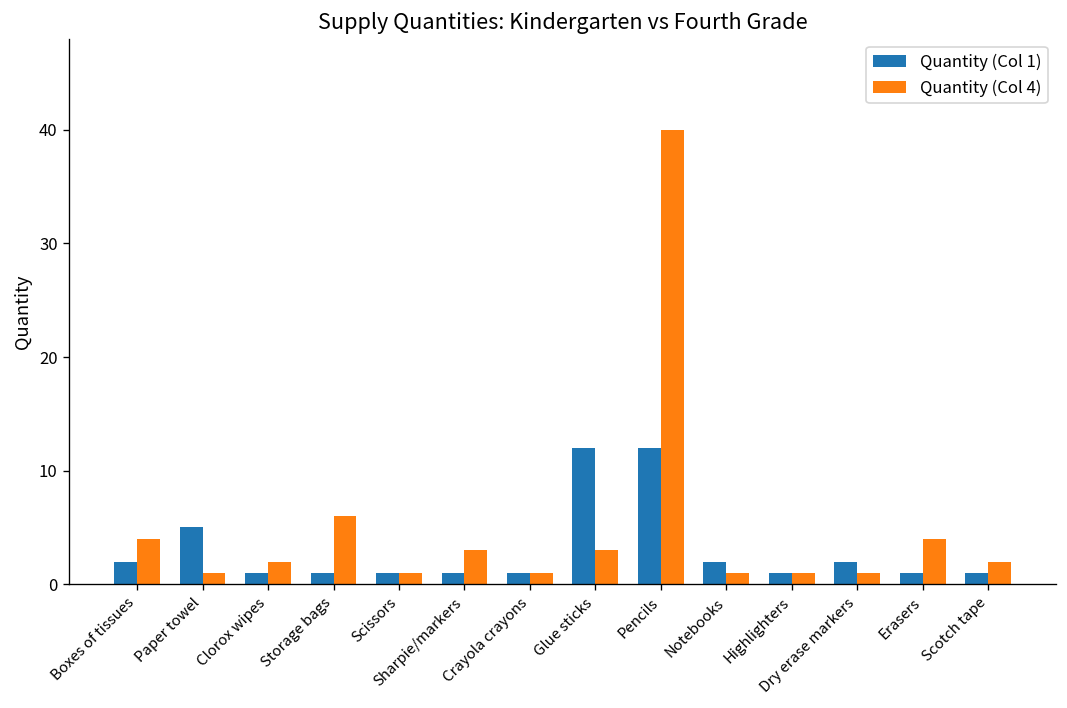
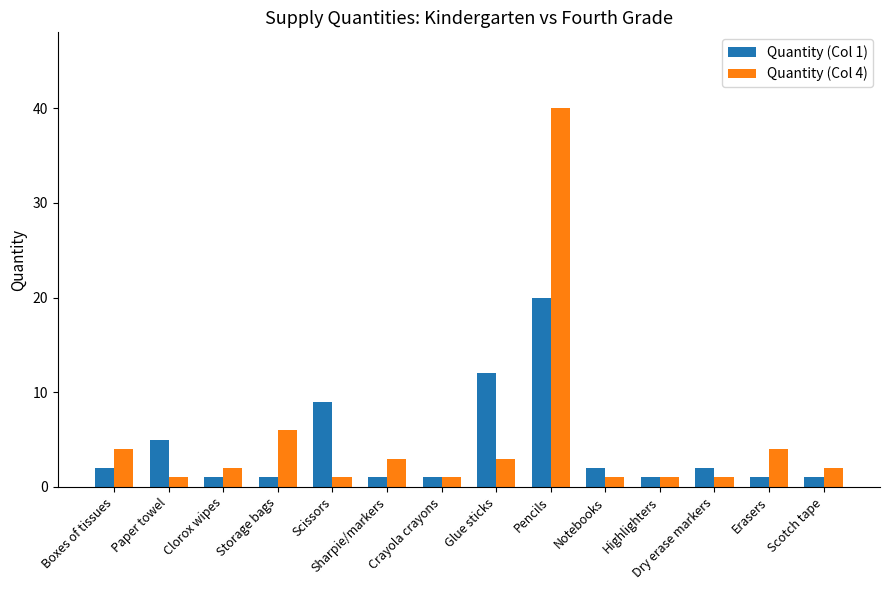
  {
    "Quantity (Col 1)": {
      "Boxes of tissues": 2,
      "Paper towel": 5,
      "Clorox wipes": 1,
      "Storage bags": 1,
-     "Scissors": 1,
+     "Scissors": 9,
      "Sharpie/markers": 1,
      "Crayola crayons": 1,
      "Glue sticks": 12,
-     "Pencils": 12,
+     "Pencils": 20,
      "Notebooks": 2,
      "Highlighters": 1,
      "Dry erase markers": 2,
      "Erasers": 1,
      "Scotch tape": 1
    },
    "Quantity (Col 4)": {
      "Boxes of tissues": 4,
      "Paper towel": 1,
      "Clorox wipes": 2,
      "Storage bags": 6,
      "Scissors": 1,
      "Sharpie/markers": 3,
      "Crayola crayons": 1,
      "Glue sticks": 3,
      "Pencils": 40,
      "Notebooks": 1,
      "Highlighters": 1,
      "Dry erase markers": 1,
      "Erasers": 4,
      "Scotch tape": 2
    }
  }
